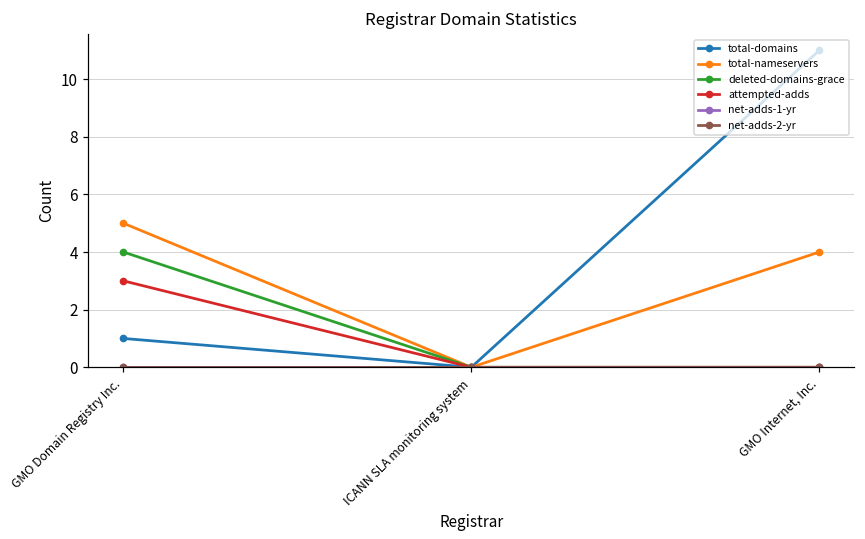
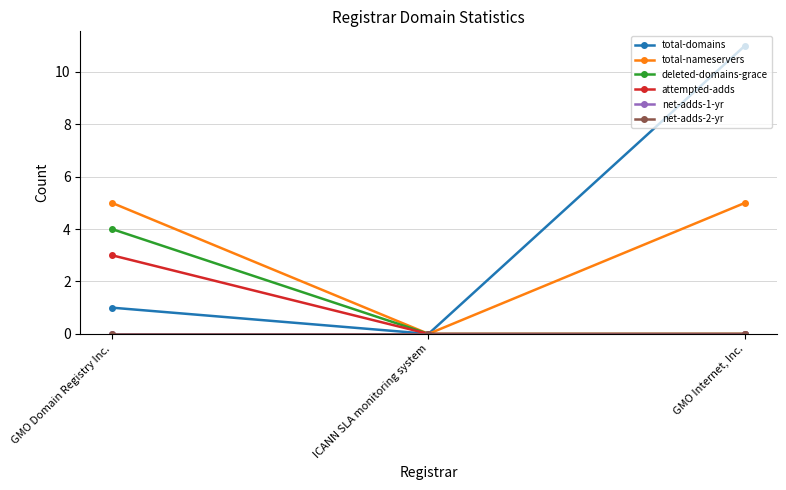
  {
    "total-domains": {
      "GMO Domain Registry Inc.": 1
    },
    "total-nameservers": {
      "GMO Domain Registry Inc.": 5,
-     "GMO Internet, Inc.": 4
+     "GMO Internet, Inc.": 5
    },
    "deleted-domains-grace": {
      "GMO Domain Registry Inc.": 4
    },
    "attempted-adds": {
      "GMO Domain Registry Inc.": 3
    },
    "net-adds-2-yr": {
      "GMO Domain Registry Inc.": 0
    }
  }
